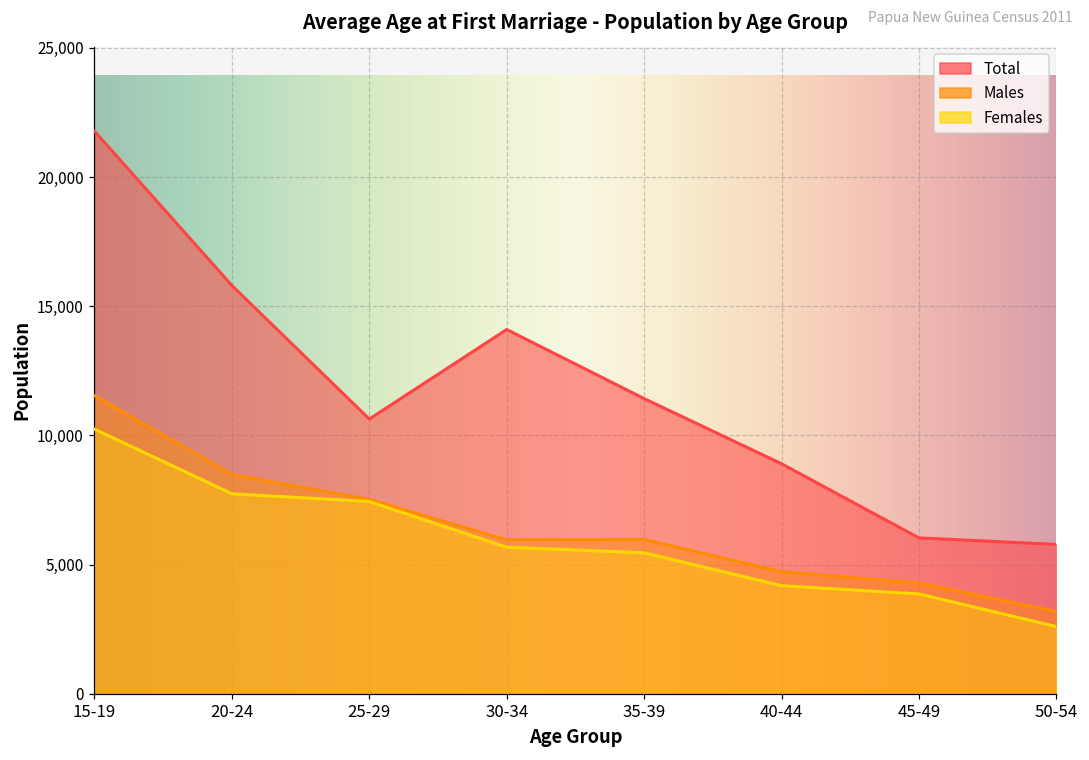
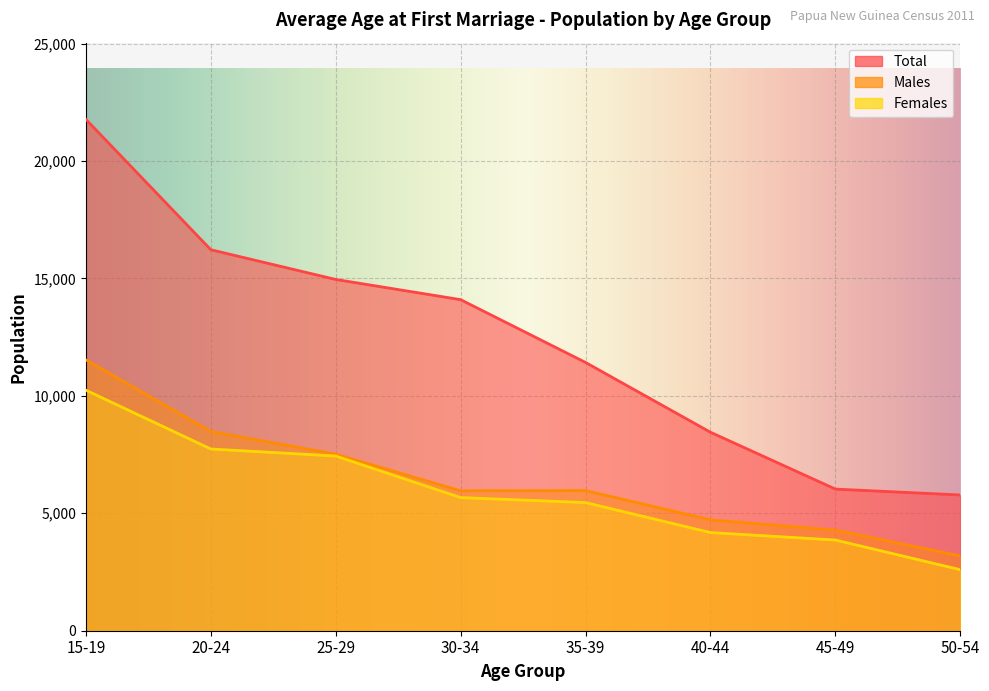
  {
    "Total": {
      "15-19": "21,800",
-     "20-24": "15,800",
-     "25-29": "10,600",
+     "20-24": "16,200",
+     "25-29": "15,000",
      "30-34": "14,100",
      "35-39": "11,400",
-     "40-44": "8,900",
+     "40-44": "8,500",
      "45-49": "6,000",
      "50-54": "5,800"
    }
  }
